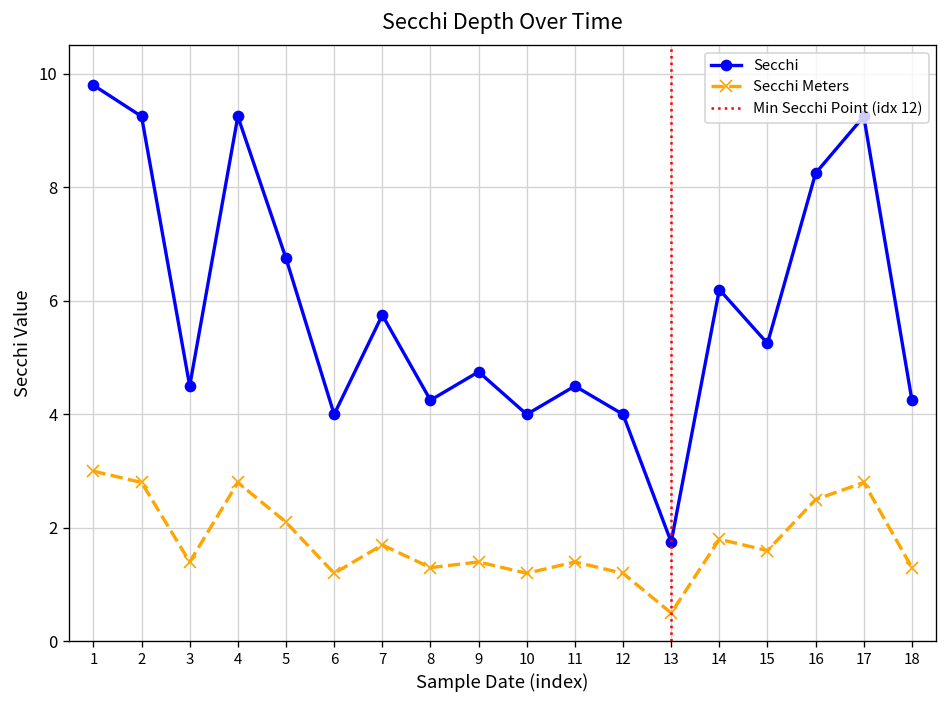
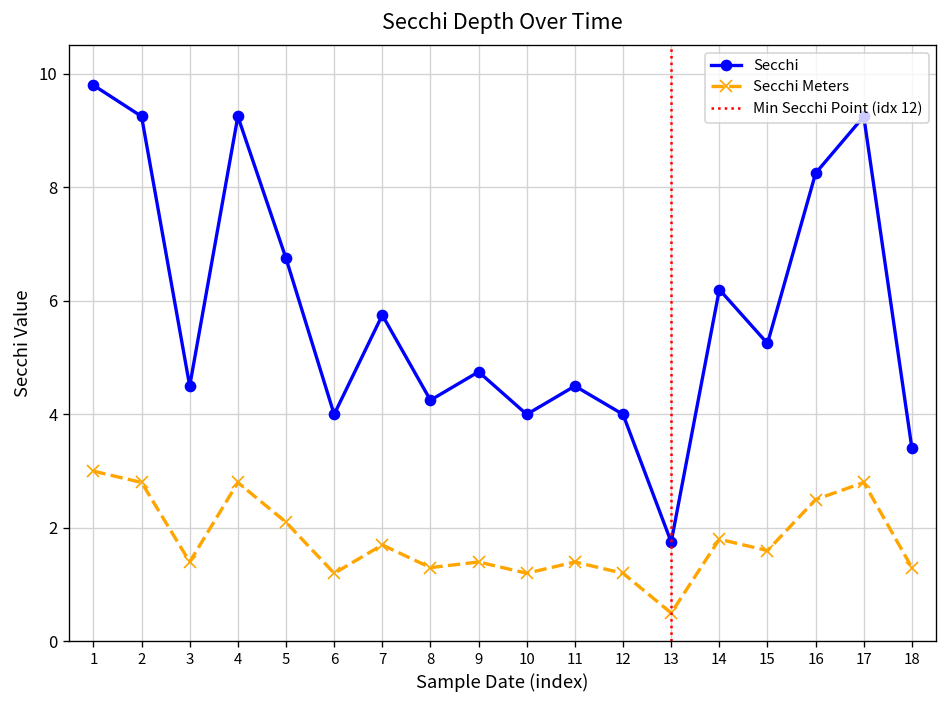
  {
    "Secchi": {
      "1": 9.8,
      "2": 9.3,
      "3": 4.5,
      "4": 9.3,
      "5": 6.8,
      "6": 4.0,
      "7": 5.8,
      "8": 4.3,
      "9": 4.8,
      "10": 4.0,
      "11": 4.5,
      "12": 4.0,
      "13": 1.8,
      "14": 6.2,
      "15": 5.3,
      "16": 8.3,
-     "18": 4.3
+     "18": 3.4
    },
    "Secchi Meters": {
      "1": 3.0,
      "2": 2.8,
      "3": 1.4,
      "4": 2.8,
      "5": 2.1,
      "6": 1.2,
      "7": 1.7,
      "8": 1.3,
      "9": 1.4,
      "10": 1.2,
      "11": 1.4,
      "12": 1.2,
      "13": 0.5,
      "14": 1.8,
      "15": 1.6,
      "16": 2.5,
      "17": 2.8,
      "18": 1.3
    }
  }
